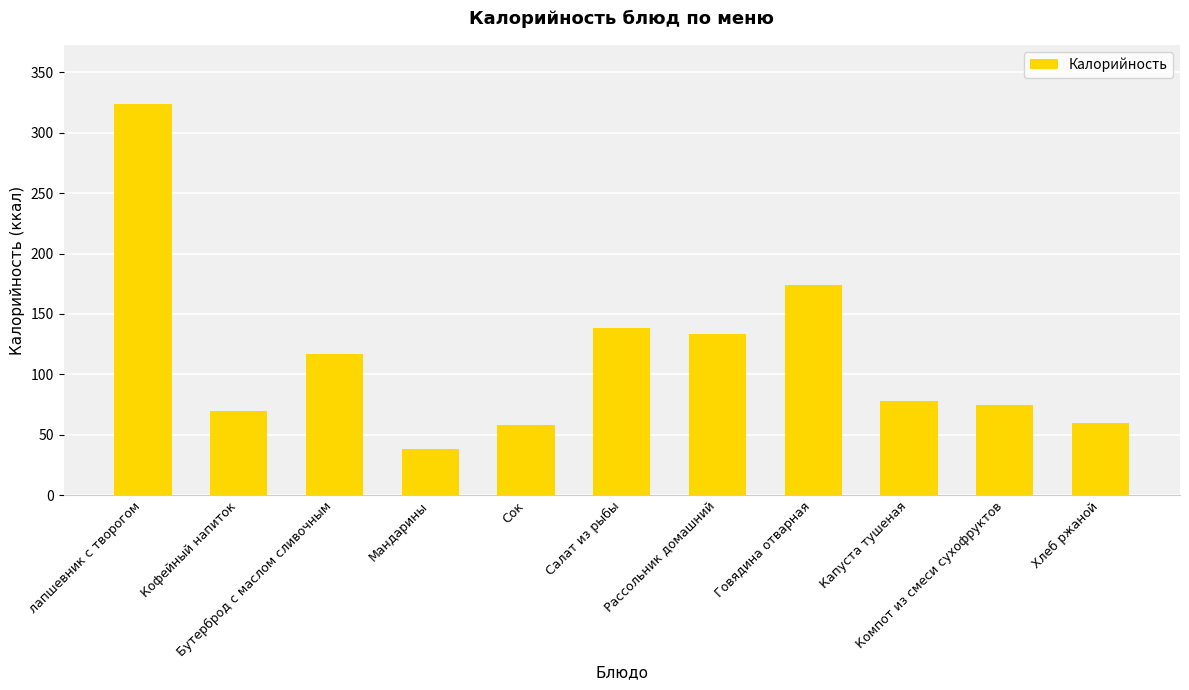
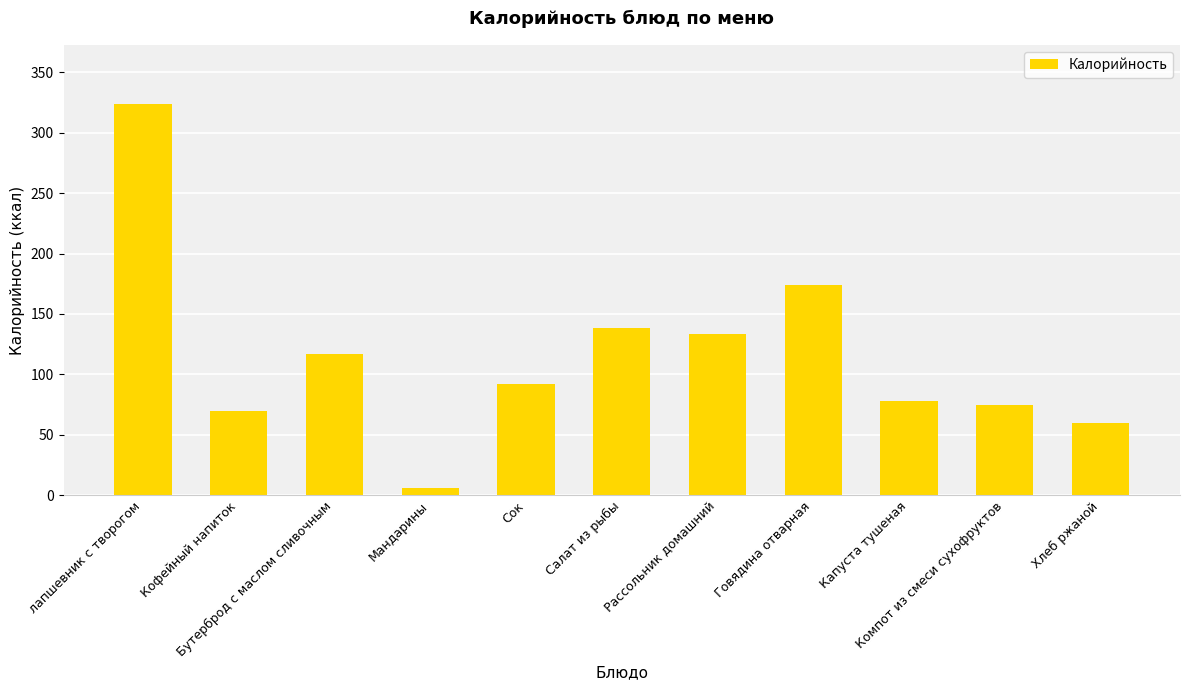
  {
    "лапшевник с творогом": 324,
    "Кофейный напиток": 70,
    "Бутерброд с маслом сливочным": 117,
-   "Мандарины": 38,
-   "Сок": 58,
+   "Мандарины": 6,
+   "Сок": 92,
    "Салат из рыбы": 138,
    "Рассольник домашний": 133,
    "Говядина отварная": 174,
    "Капуста тушеная": 78,
    "Компот из смеси сухофруктов": 75,
    "Хлеб ржаной": 60
  }
